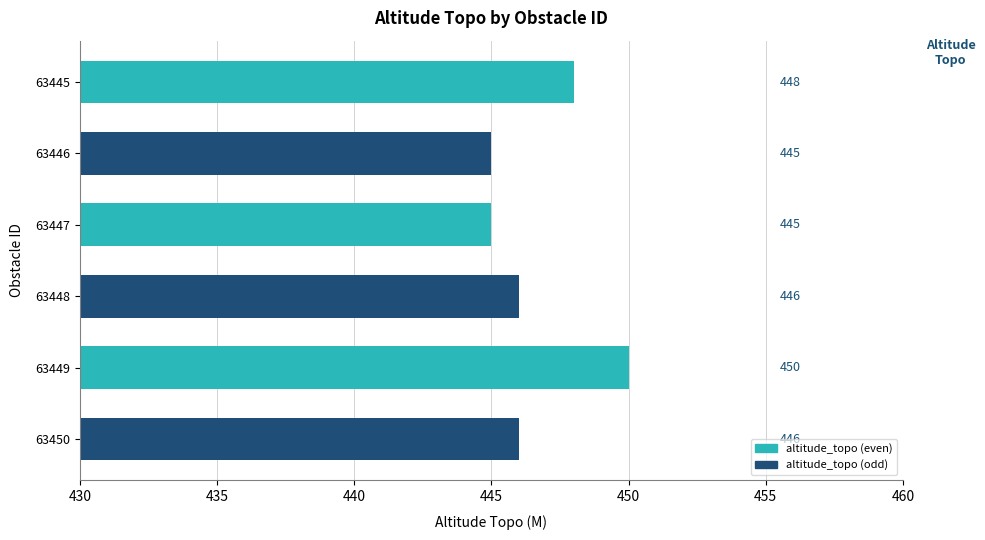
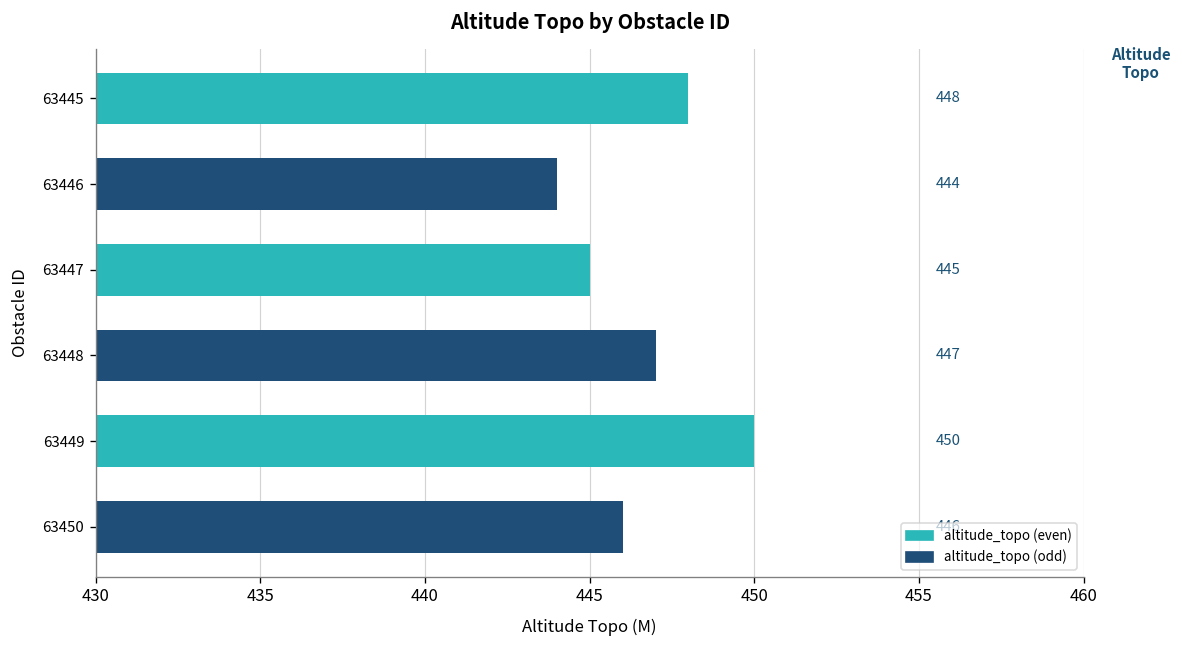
  {
-   "63446": 445,
-   "63448": 446
+   "63446": 444,
+   "63448": 447
  }
